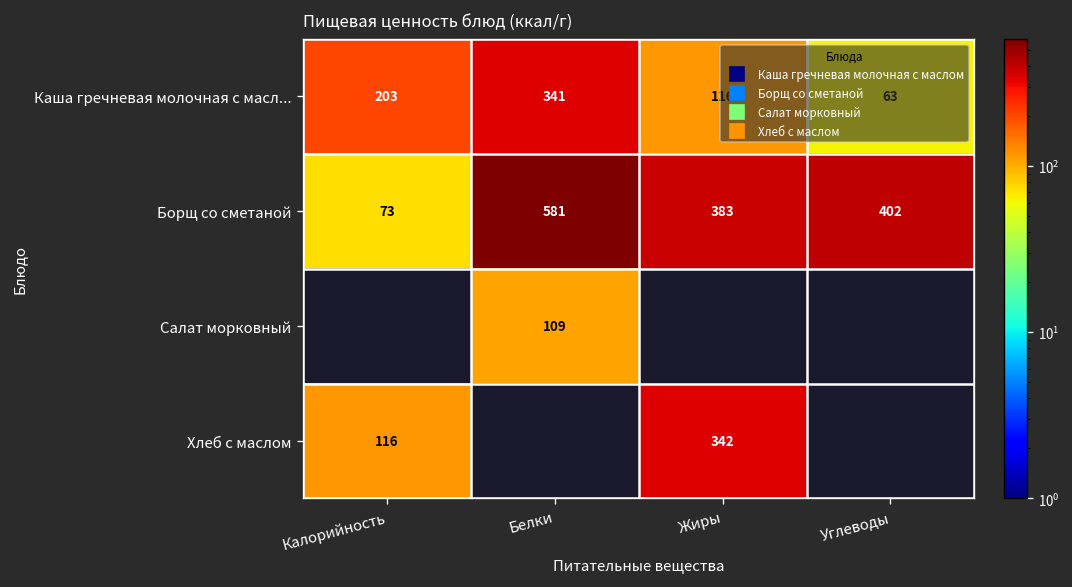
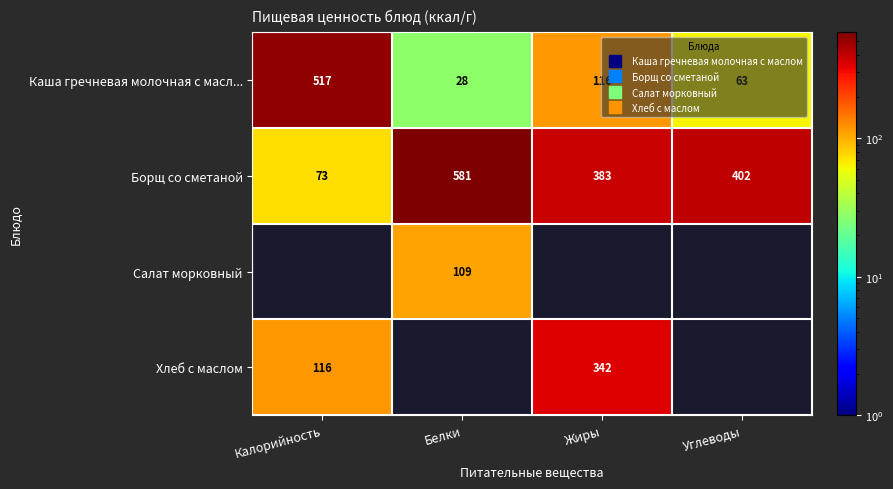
  {
    "Каша гречневая молочная с масл...": {
-     "Калорийность": 203,
-     "Белки": 341
+     "Калорийность": 517,
+     "Белки": 28
    },
    "Борщ со сметаной": {
      "Калорийность": 73,
      "Белки": 581,
      "Жиры": 383,
      "Углеводы": 402
    },
    "Салат морковный": {
      "Белки": 109
    },
    "Хлеб с маслом": {
      "Калорийность": 116,
      "Жиры": 342
    }
  }
